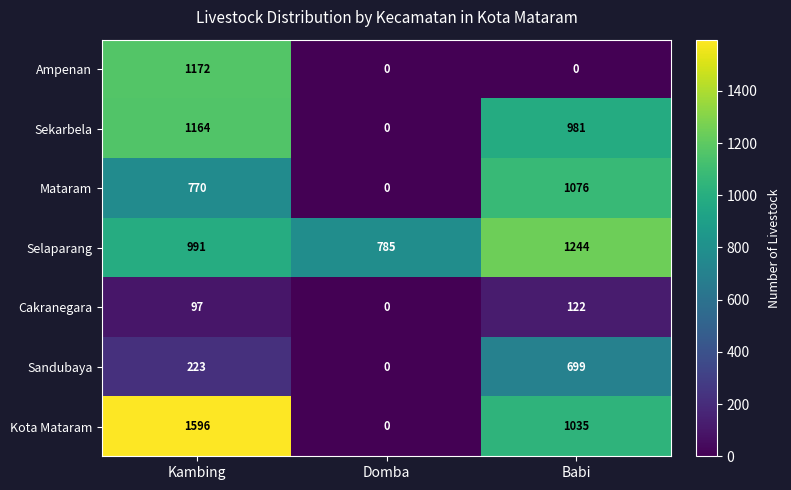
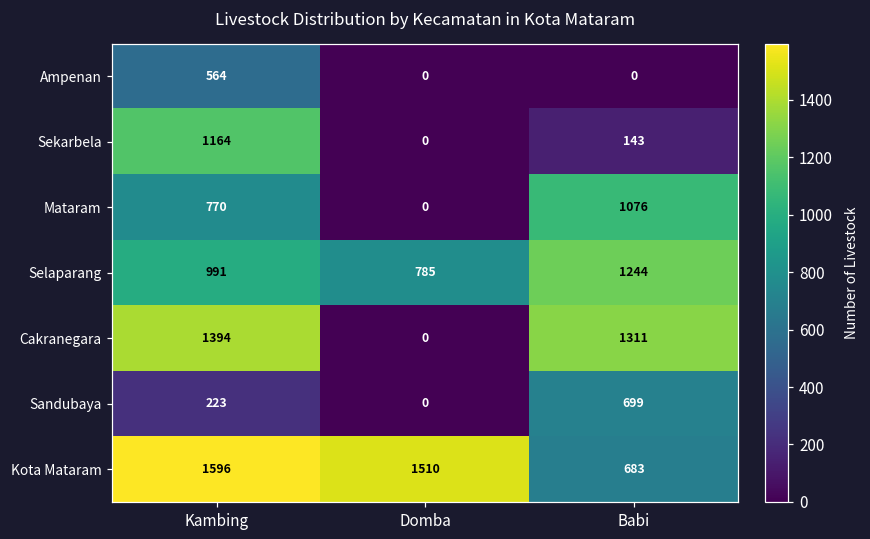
  {
    "Ampenan": {
-     "Kambing": 1172,
+     "Kambing": 564,
      "Domba": 0,
      "Babi": 0
    },
    "Sekarbela": {
      "Kambing": 1164,
      "Domba": 0,
-     "Babi": 981
+     "Babi": 143
    },
    "Mataram": {
      "Kambing": 770,
      "Domba": 0,
      "Babi": 1076
    },
    "Selaparang": {
      "Kambing": 991,
      "Domba": 785,
      "Babi": 1244
    },
    "Cakranegara": {
-     "Kambing": 97,
+     "Kambing": 1394,
      "Domba": 0,
-     "Babi": 122
+     "Babi": 1311
    },
    "Sandubaya": {
      "Kambing": 223,
      "Domba": 0,
      "Babi": 699
    },
    "Kota Mataram": {
      "Kambing": 1596,
-     "Domba": 0,
-     "Babi": 1035
+     "Domba": 1510,
+     "Babi": 683
    }
  }
